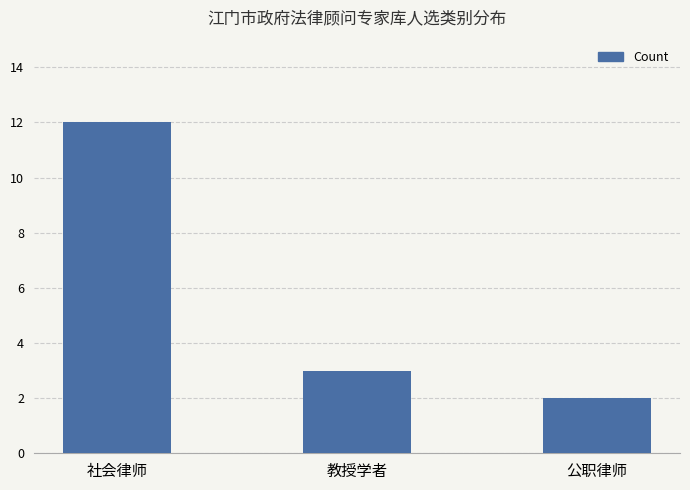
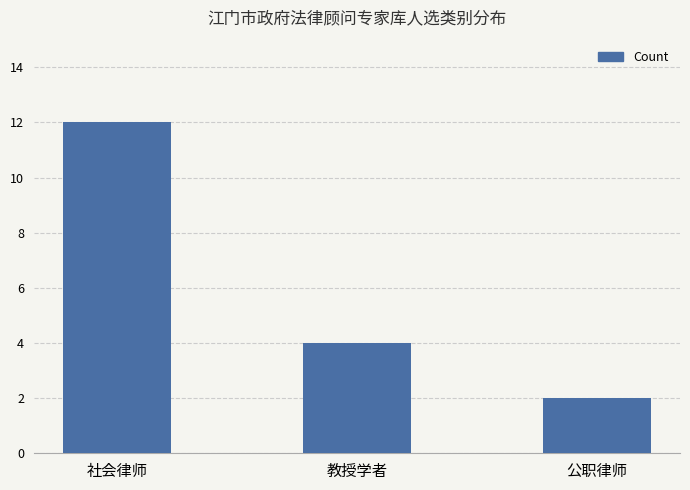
  {
    "社会律师": 12,
-   "教授学者": 3,
+   "教授学者": 4,
    "公职律师": 2
  }
